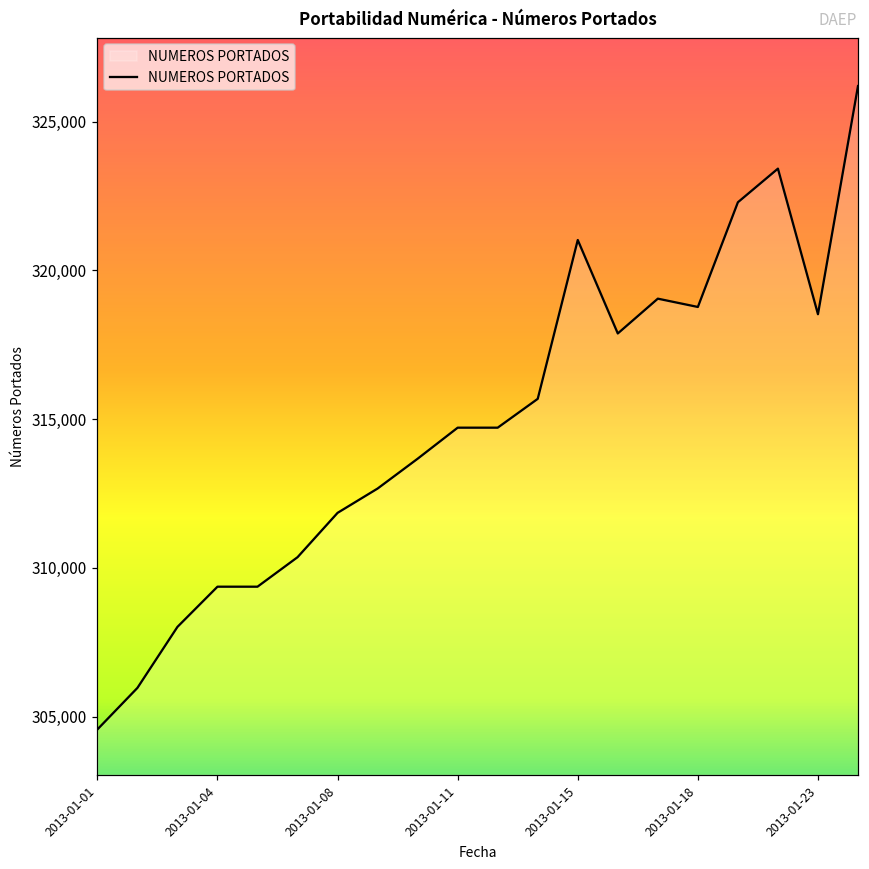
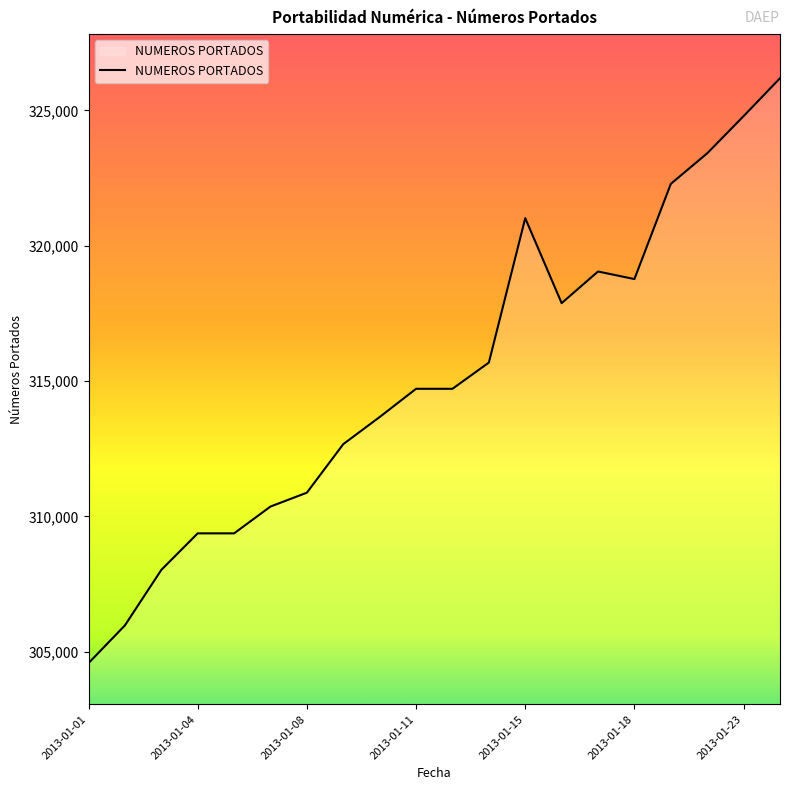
  {
    "2013-01-01": "304,600",
    "2013-01-04": "309,400",
-   "2013-01-08": "311,900",
+   "2013-01-08": "310,900",
    "2013-01-11": "314,700",
    "2013-01-15": "321,000",
    "2013-01-18": "318,800",
-   "2013-01-23": "318,500"
+   "2013-01-23": "324,800"
  }
